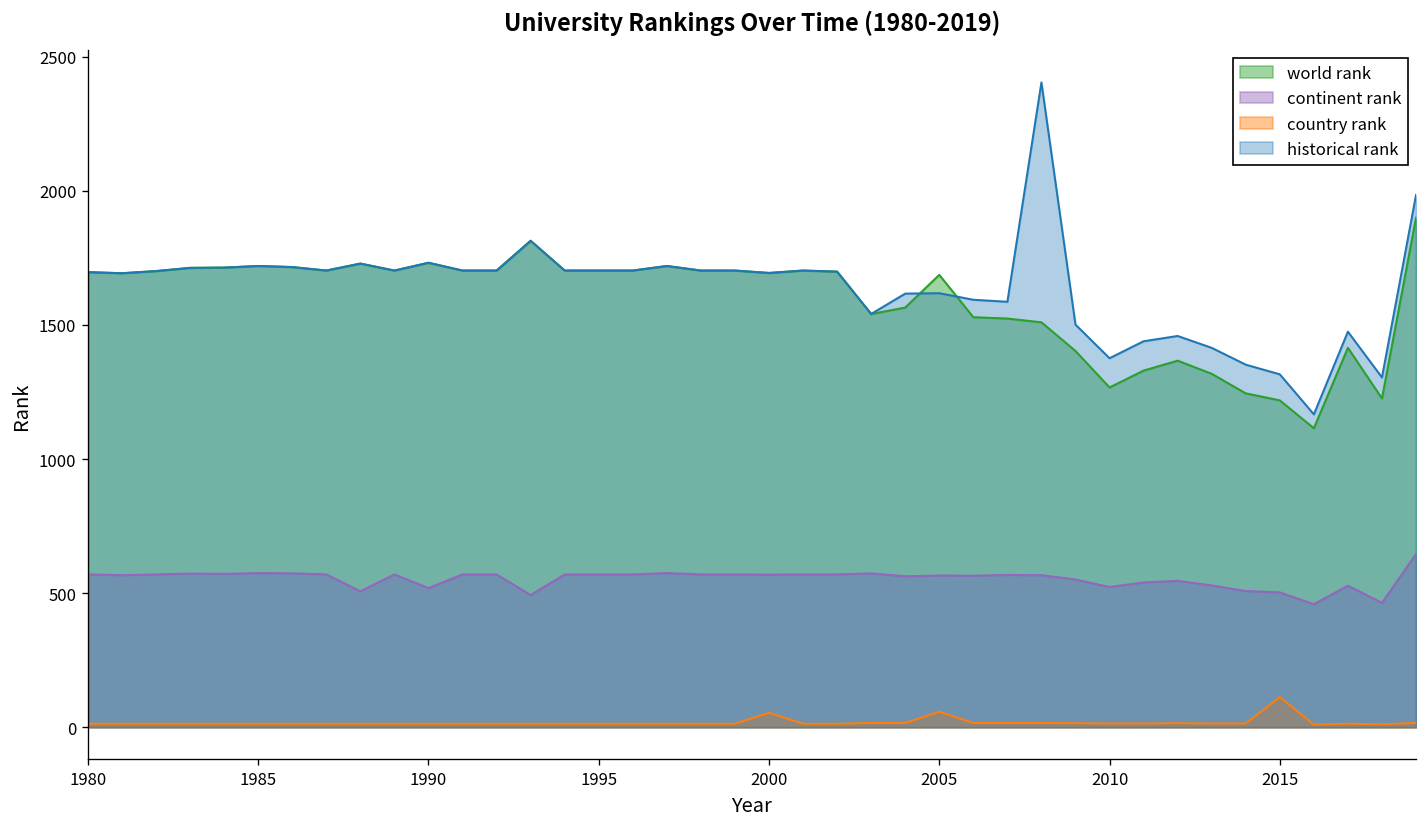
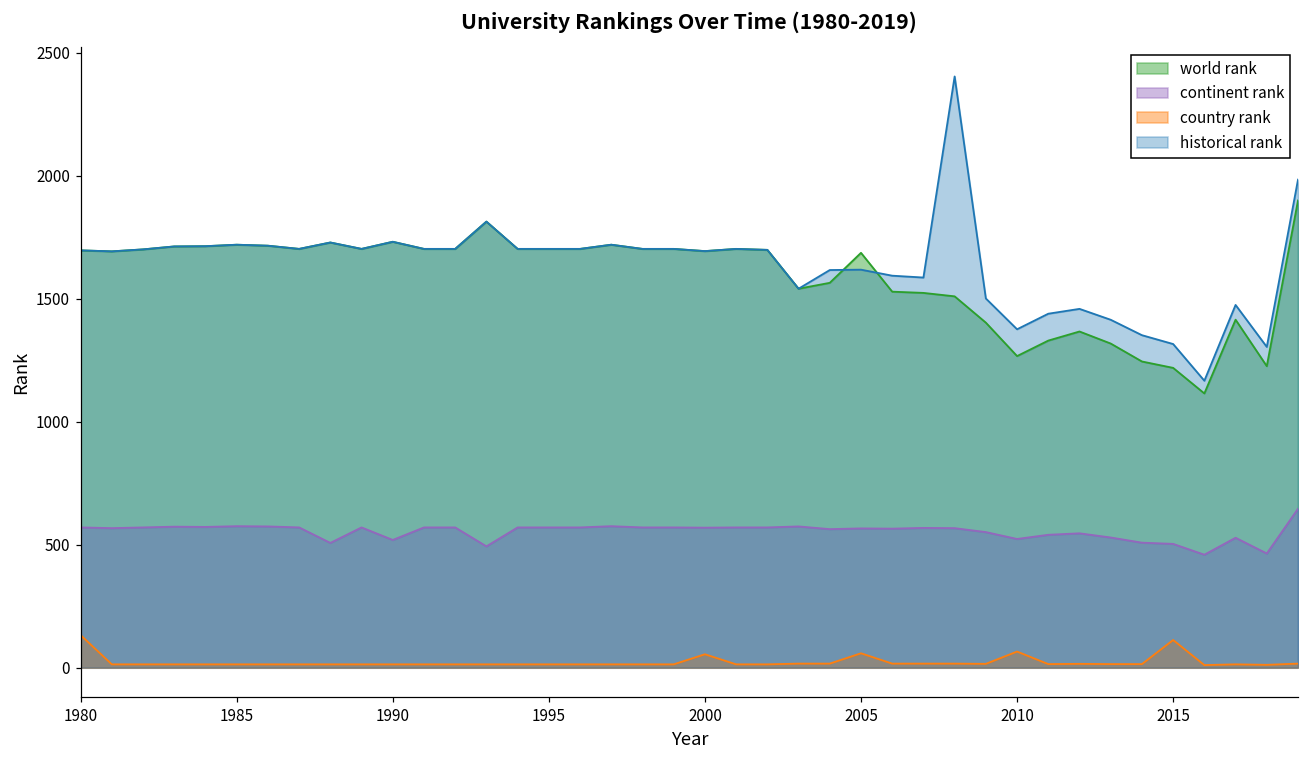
  {
    "world rank": {
      "2005": 1690,
      "2010": 1270,
      "2015": 1220
    },
    "country rank": {
-     "1980": 10,
+     "1980": 130,
      "1985": 10,
      "1990": 10,
      "1995": 10,
      "2000": 50,
      "2005": 60,
-     "2010": 10,
+     "2010": 70,
      "2015": 110
    }
  }
